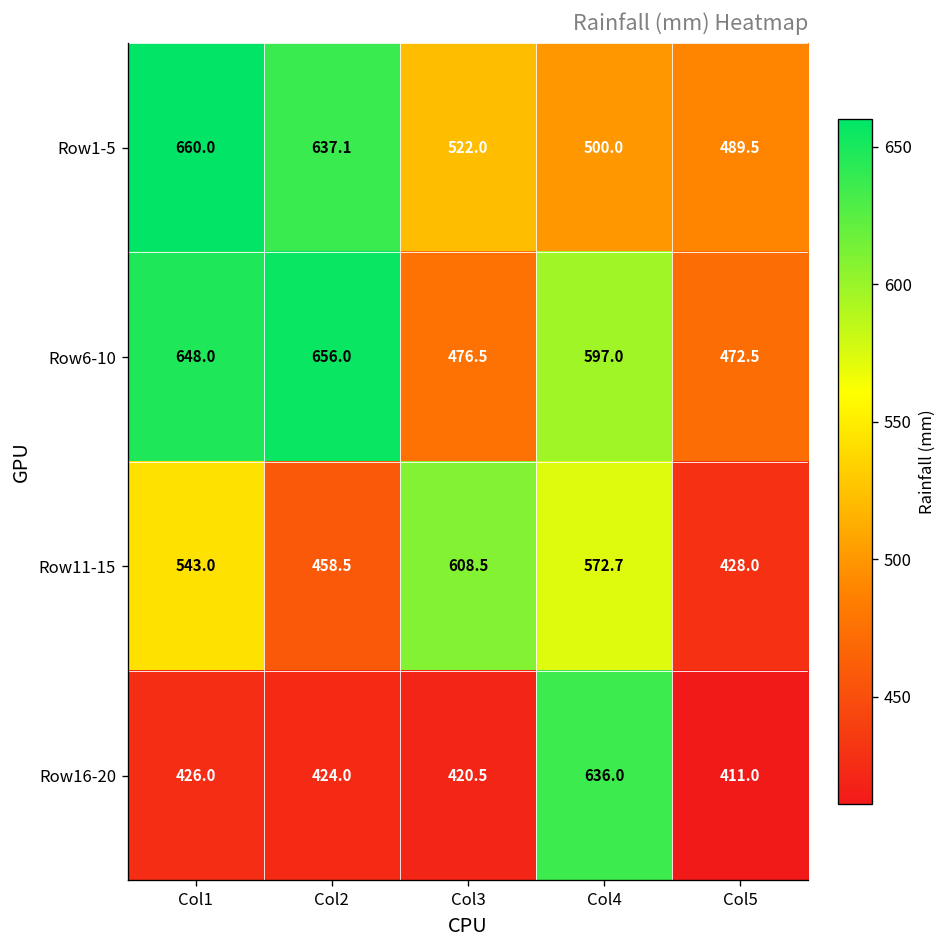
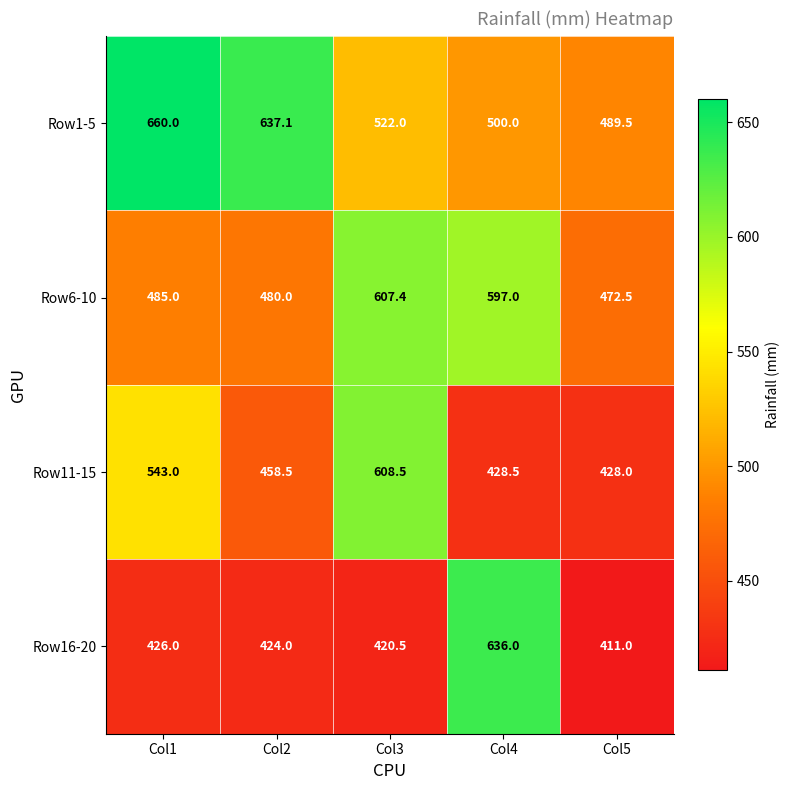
  {
    "Row1-5": {
      "Col1": 660.0,
      "Col2": 637.1,
      "Col3": 522.0,
      "Col4": 500.0,
      "Col5": 489.5
    },
    "Row6-10": {
-     "Col1": 648.0,
-     "Col2": 656.0,
-     "Col3": 476.5,
+     "Col1": 485.0,
+     "Col2": 480.0,
+     "Col3": 607.4,
      "Col4": 597.0,
      "Col5": 472.5
    },
    "Row11-15": {
      "Col1": 543.0,
      "Col2": 458.5,
      "Col3": 608.5,
-     "Col4": 572.7,
+     "Col4": 428.5,
      "Col5": 428.0
    },
    "Row16-20": {
      "Col1": 426.0,
      "Col2": 424.0,
      "Col3": 420.5,
      "Col4": 636.0,
      "Col5": 411.0
    }
  }
